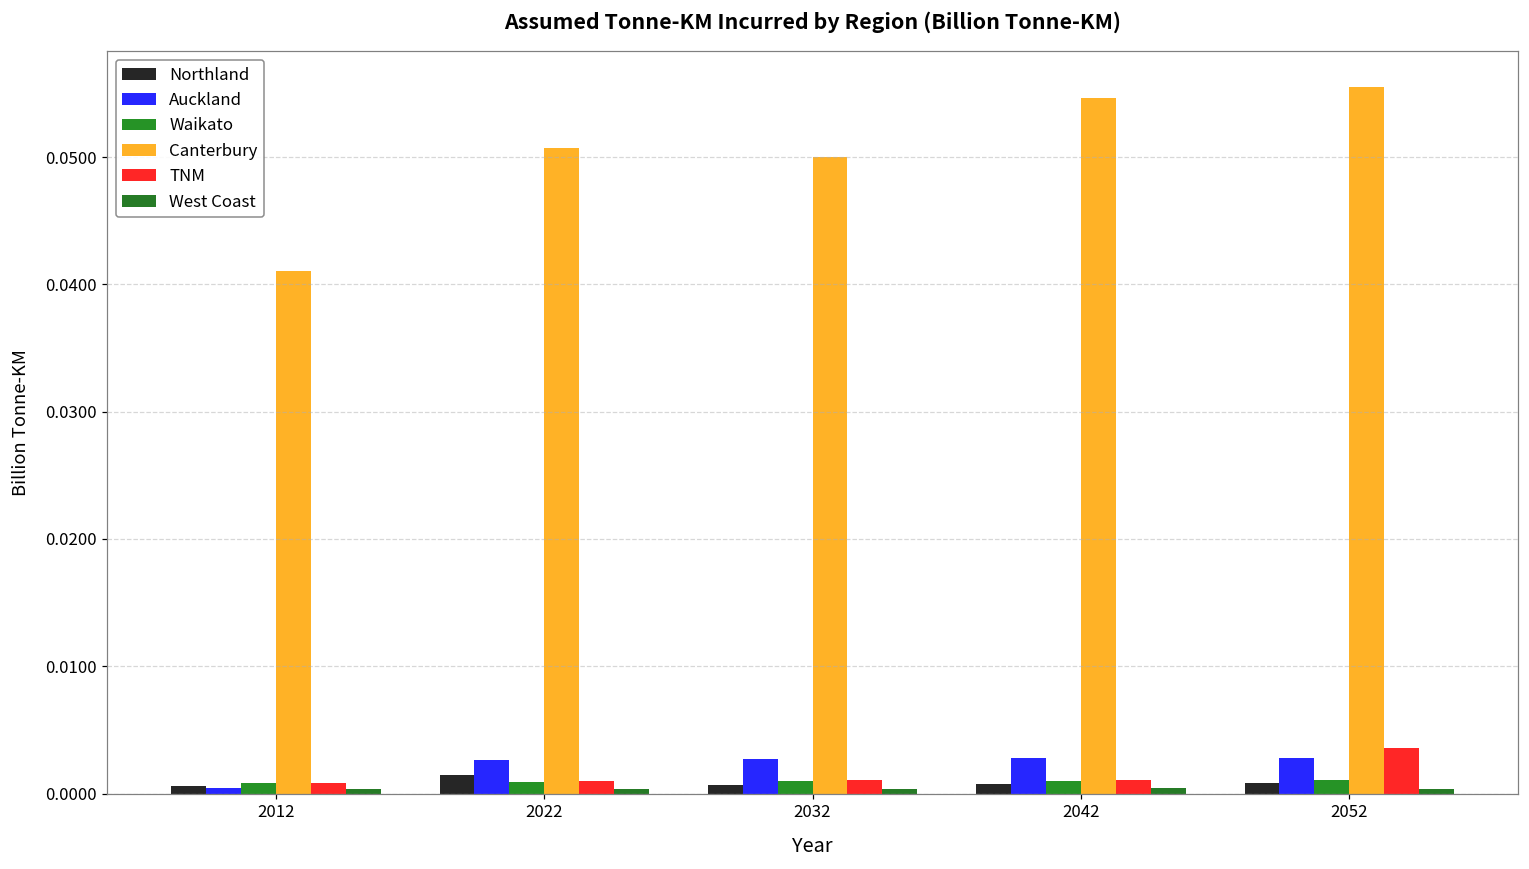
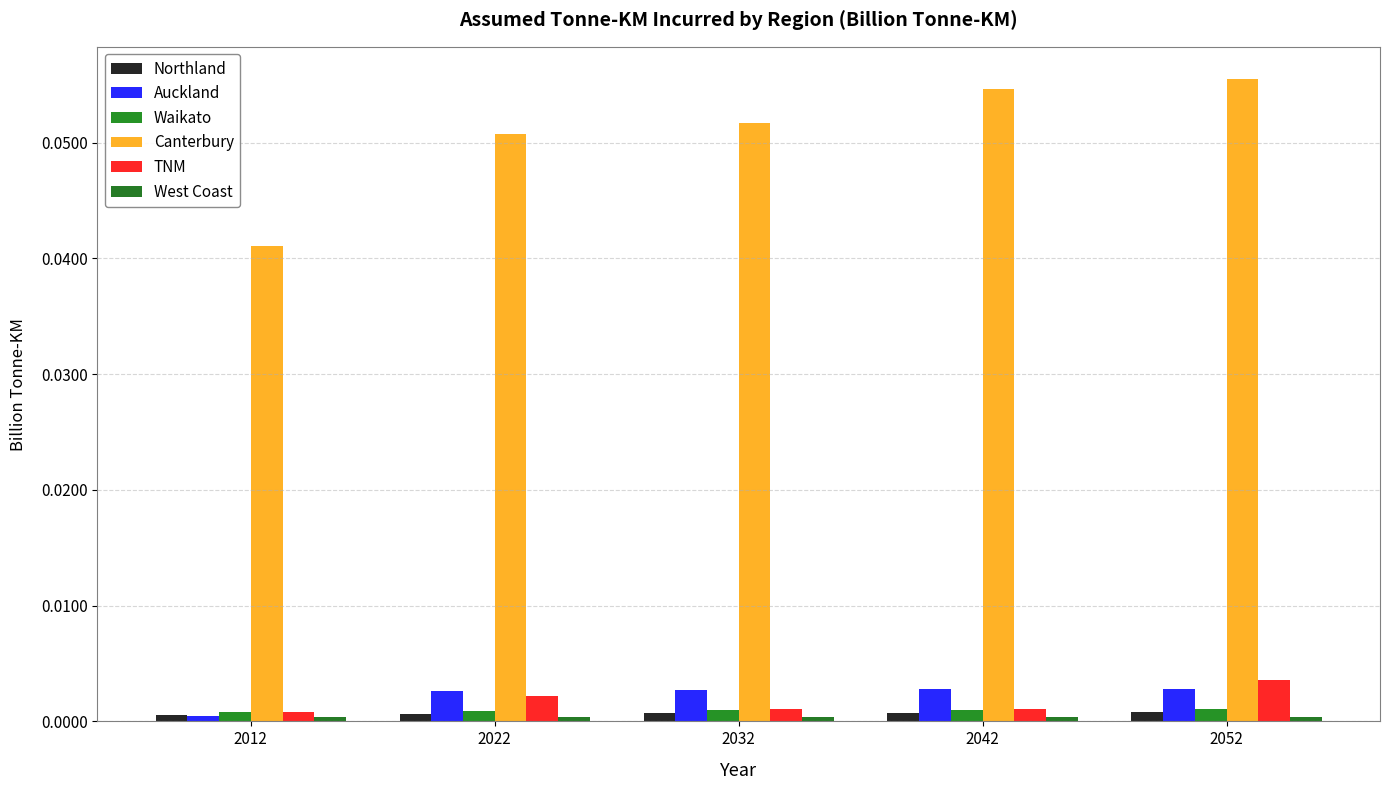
  {
    "Northland": {
      "2012": 0.0006,
-     "2022": 0.0015,
+     "2022": 0.0006,
      "2032": 0.0007,
      "2042": 0.0008,
      "2052": 0.0008
    },
    "Auckland": {
      "2012": 0.0005,
      "2022": 0.0026,
      "2032": 0.0027,
      "2042": 0.0028,
      "2052": 0.0028
    },
    "Canterbury": {
      "2012": 0.0411,
      "2022": 0.0507,
-     "2032": 0.0500,
+     "2032": 0.0517,
      "2042": 0.0546,
      "2052": 0.0555
    },
    "TNM": {
      "2012": 0.0008,
-     "2022": 0.0010,
+     "2022": 0.0022,
      "2032": 0.0010,
      "2042": 0.0011,
      "2052": 0.0036
    }
  }
